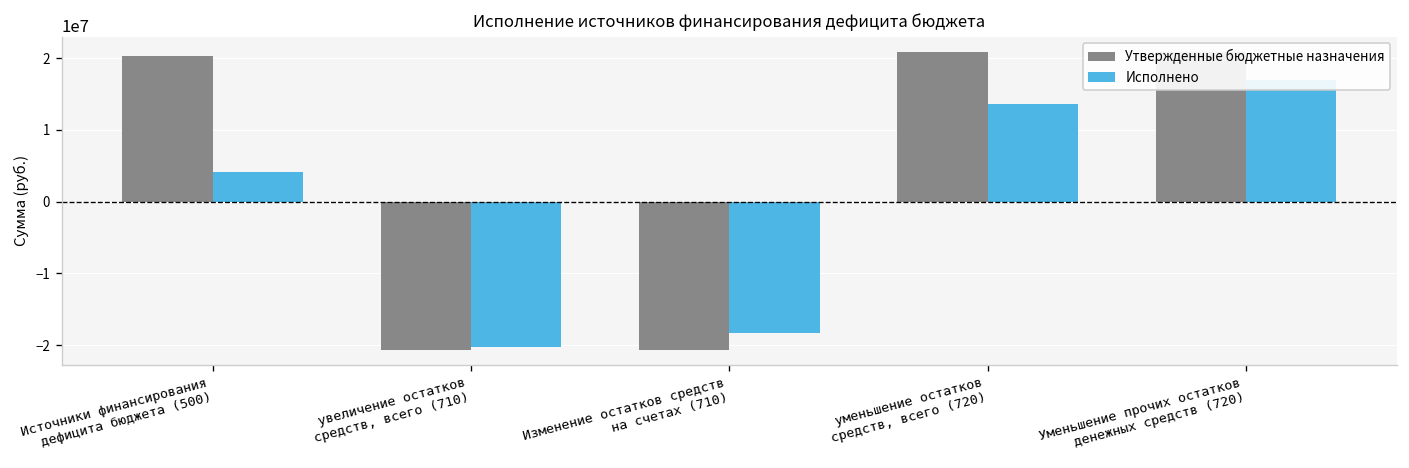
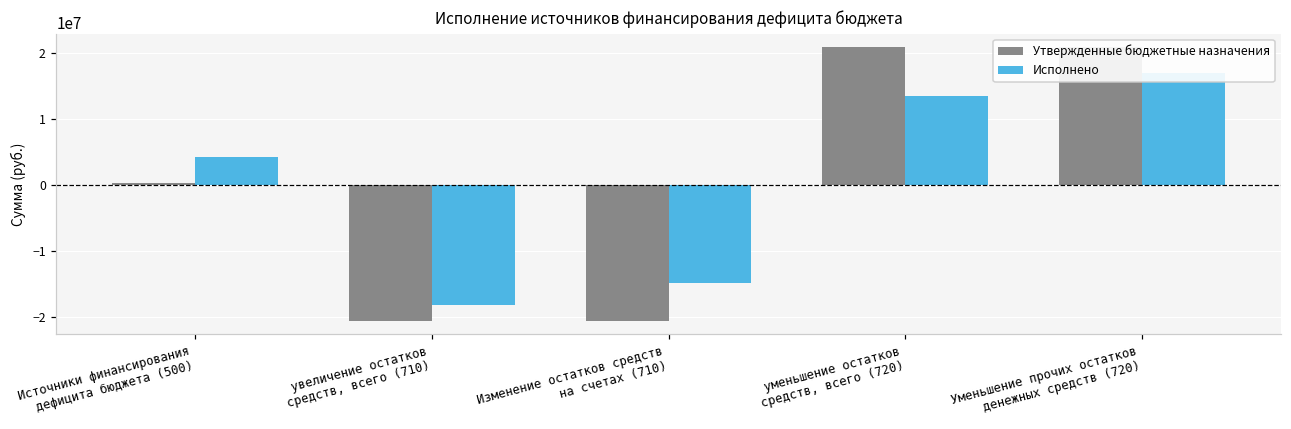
  {
    "Утвержденные бюджетные назначения": {
-     "Источники финансирования дефицита бюджета (500)": 20000000,
+     "Источники финансирования дефицита бюджета (500)": 0,
      "увеличение остатков средств, всего (710)": -21000000,
      "Изменение остатков средств на счетах (710)": -21000000,
      "уменьшение остатков средств, всего (720)": 21000000
    },
    "Исполнено": {
      "Источники финансирования дефицита бюджета (500)": 4000000,
-     "увеличение остатков средств, всего (710)": -20000000,
-     "Изменение остатков средств на счетах (710)": -18000000,
+     "увеличение остатков средств, всего (710)": -18000000,
+     "Изменение остатков средств на счетах (710)": -15000000,
      "уменьшение остатков средств, всего (720)": 14000000
    }
  }
